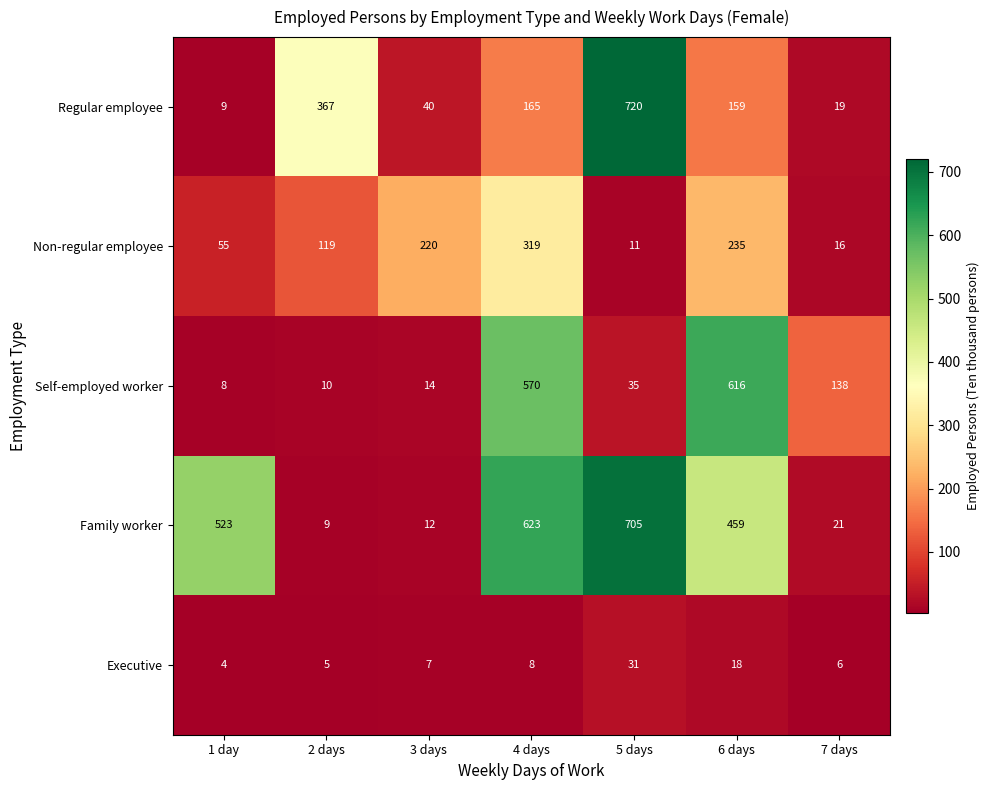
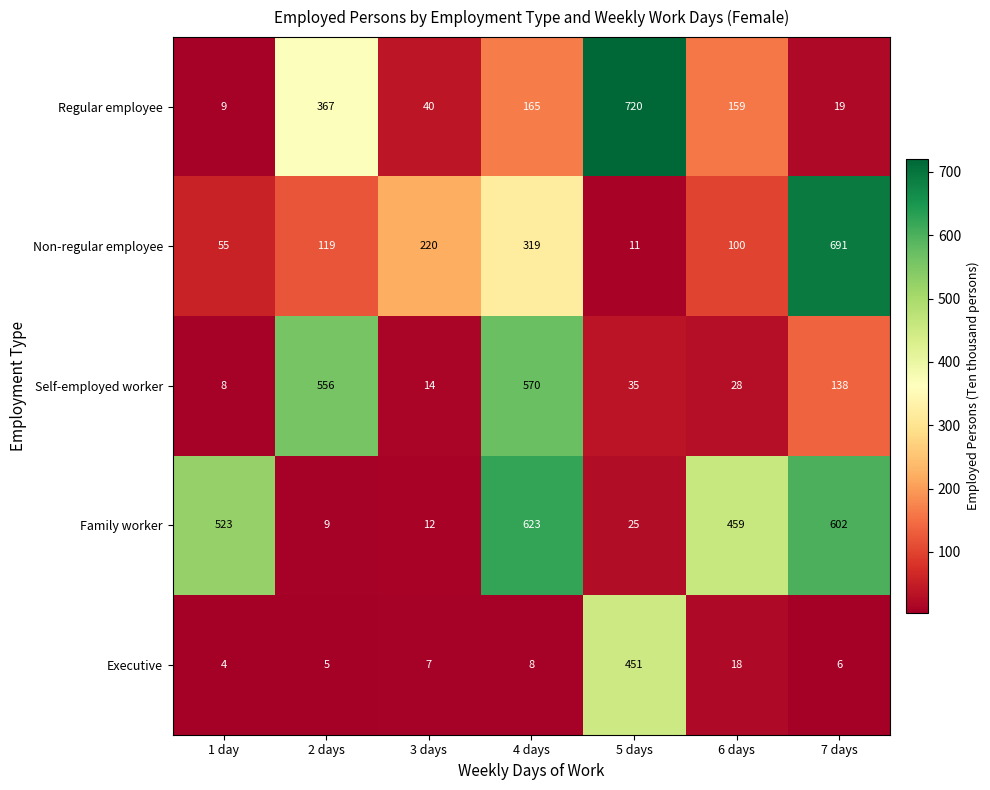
  {
    "Regular employee": {
      "1 day": 9,
      "2 days": 367,
      "3 days": 40,
      "4 days": 165,
      "5 days": 720,
      "6 days": 159,
      "7 days": 19
    },
    "Non-regular employee": {
      "1 day": 55,
      "2 days": 119,
      "3 days": 220,
      "4 days": 319,
      "5 days": 11,
-     "6 days": 235,
-     "7 days": 16
+     "6 days": 100,
+     "7 days": 691
    },
    "Self-employed worker": {
      "1 day": 8,
-     "2 days": 10,
+     "2 days": 556,
      "3 days": 14,
      "4 days": 570,
      "5 days": 35,
-     "6 days": 616,
+     "6 days": 28,
      "7 days": 138
    },
    "Family worker": {
      "1 day": 523,
      "2 days": 9,
      "3 days": 12,
      "4 days": 623,
-     "5 days": 705,
+     "5 days": 25,
      "6 days": 459,
-     "7 days": 21
+     "7 days": 602
    },
    "Executive": {
      "1 day": 4,
      "2 days": 5,
      "3 days": 7,
      "4 days": 8,
-     "5 days": 31,
+     "5 days": 451,
      "6 days": 18,
      "7 days": 6
    }
  }
